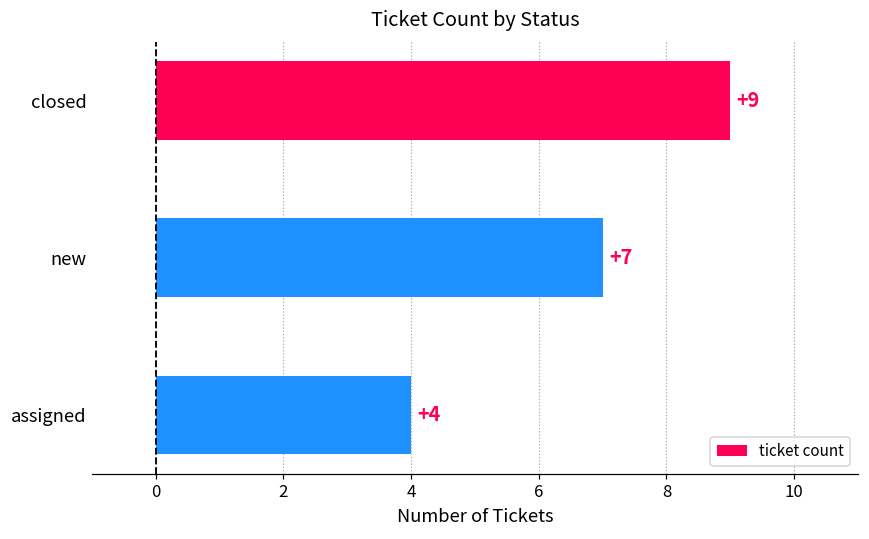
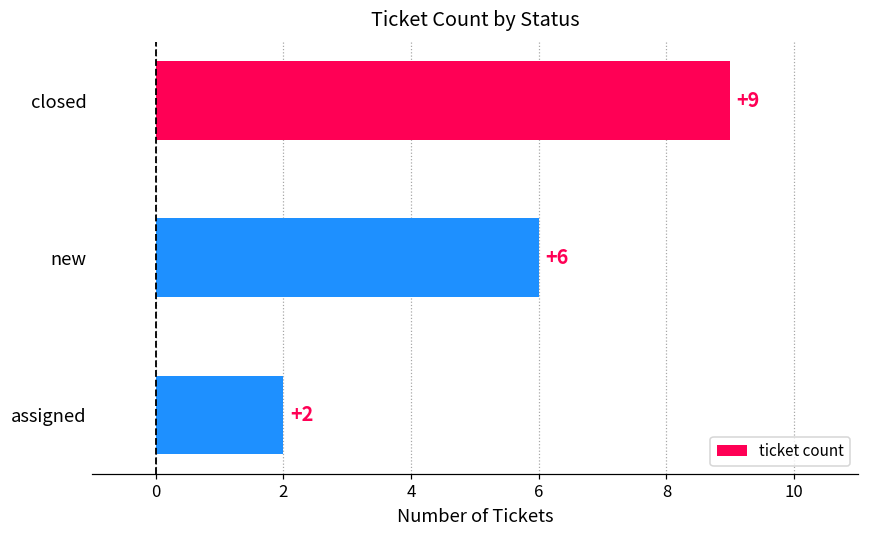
  {
    "closed": "+9",
-   "new": "+7",
-   "assigned": "+4"
+   "new": "+6",
+   "assigned": "+2"
  }
